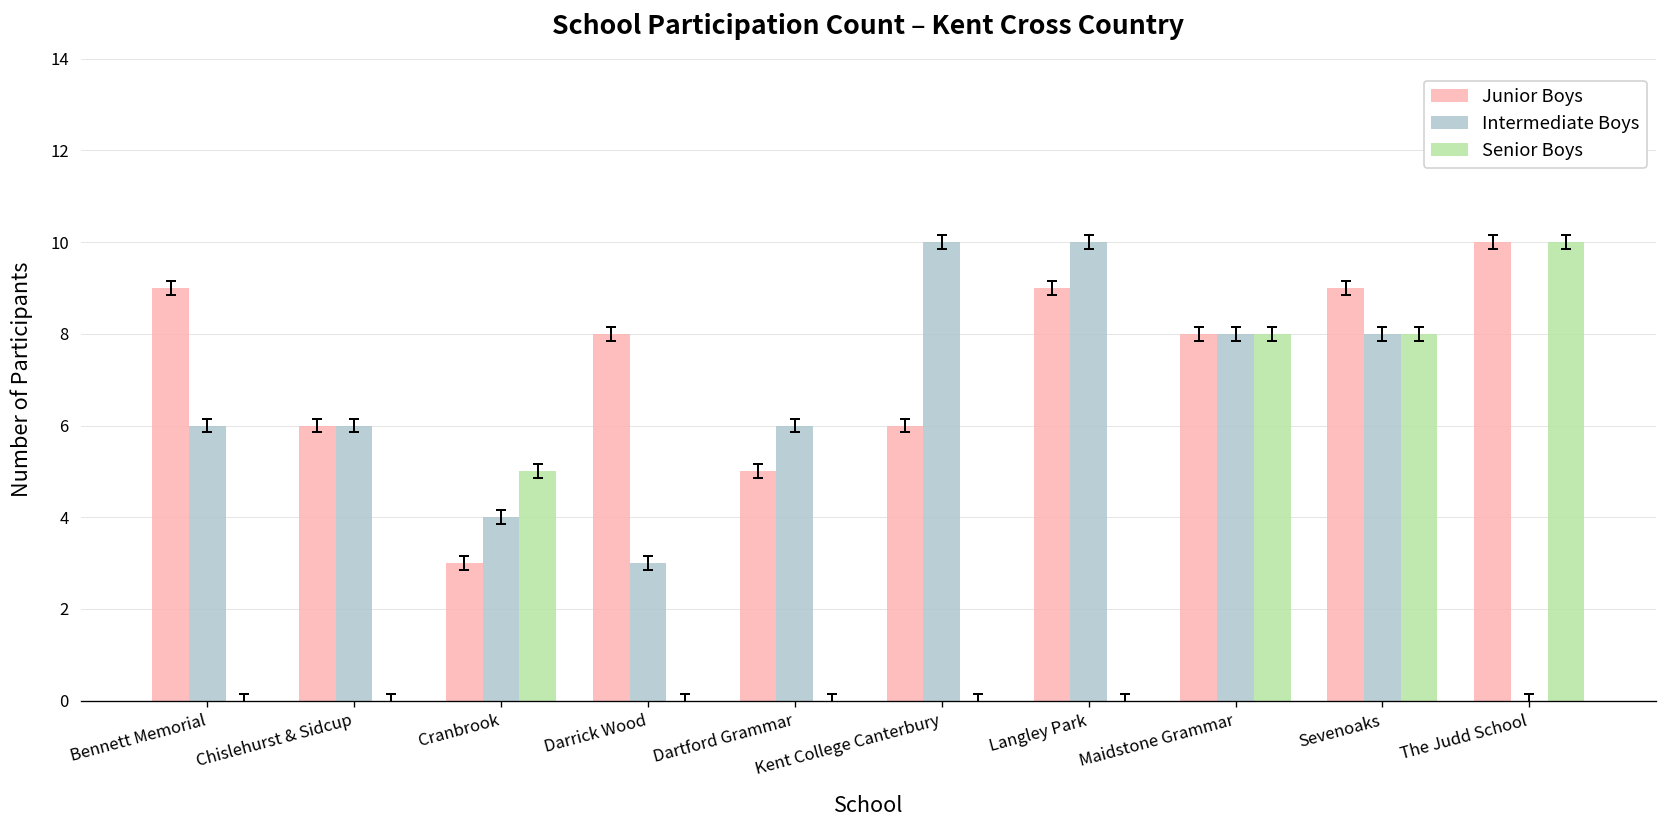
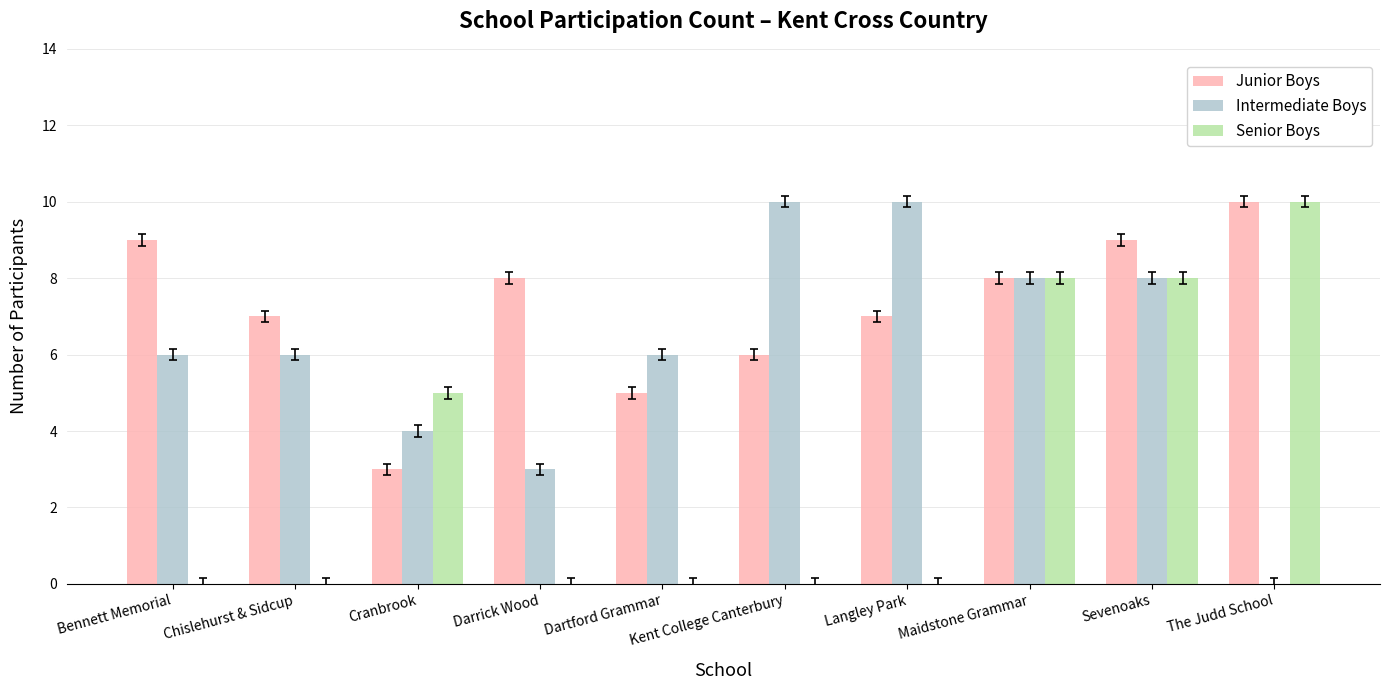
  {
    "Junior Boys": {
      "Bennett Memorial": 9,
-     "Chislehurst & Sidcup": 6,
+     "Chislehurst & Sidcup": 7,
      "Cranbrook": 3,
      "Darrick Wood": 8,
      "Dartford Grammar": 5,
      "Kent College Canterbury": 6,
-     "Langley Park": 9,
+     "Langley Park": 7,
      "Maidstone Grammar": 8,
      "Sevenoaks": 9,
      "The Judd School": 10
    }
  }
